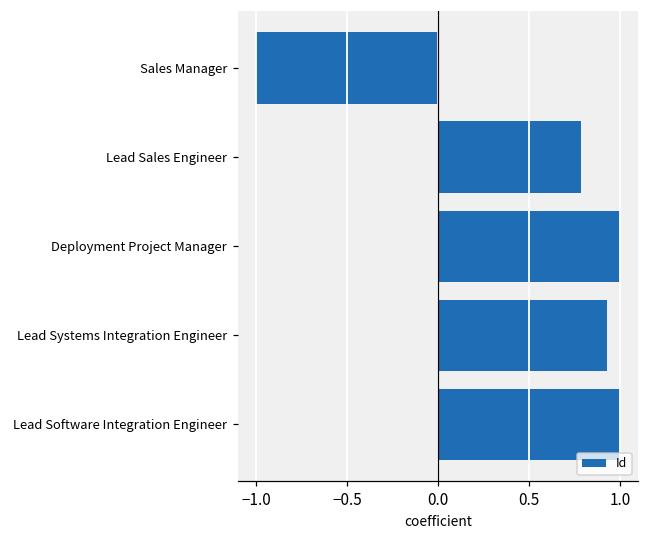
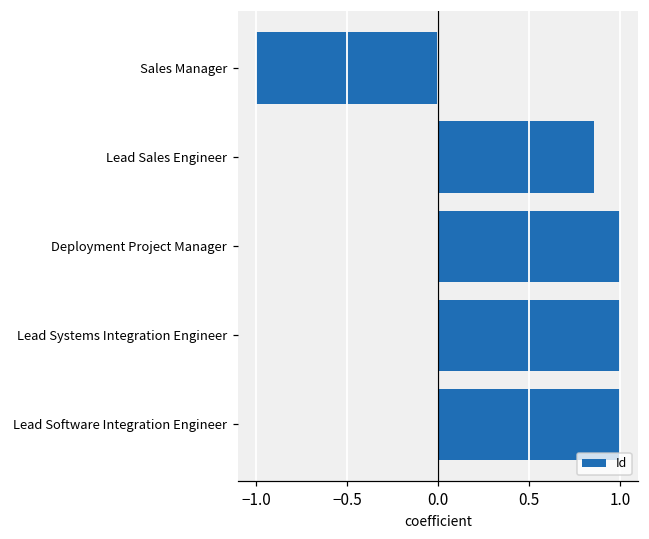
  {
    "Sales Manager": -1.00,
-   "Lead Sales Engineer": 0.79,
+   "Lead Sales Engineer": 0.86,
    "Deployment Project Manager": 1.00,
-   "Lead Systems Integration Engineer": 0.93,
+   "Lead Systems Integration Engineer": 1.00,
    "Lead Software Integration Engineer": 1.00
  }
